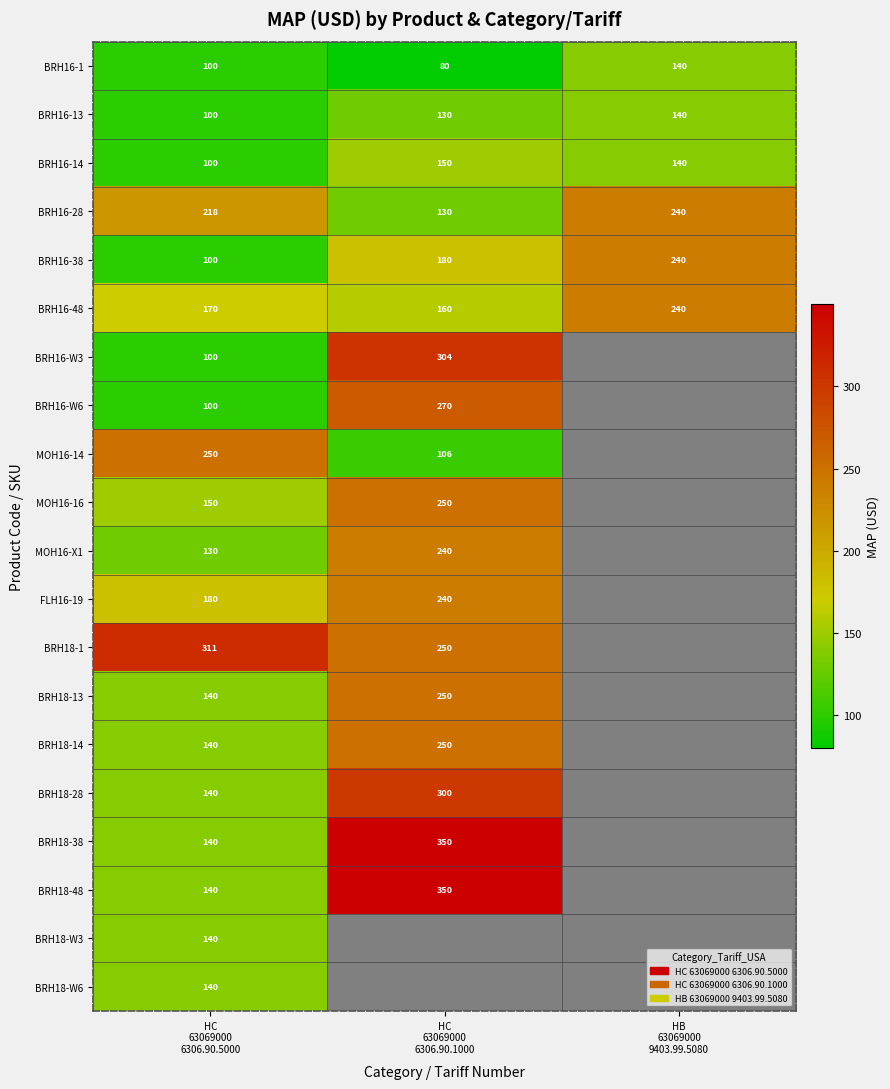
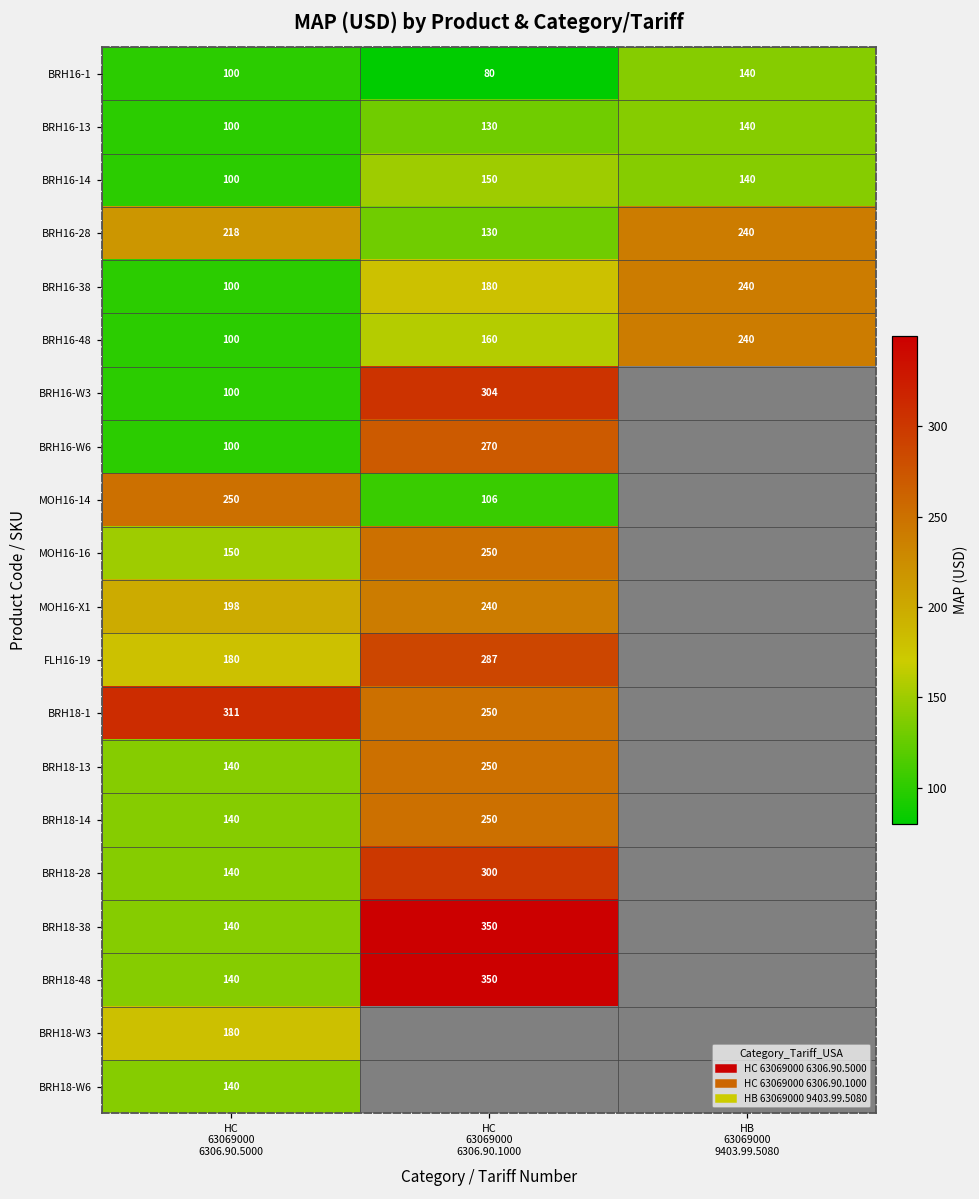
  {
    "BRH16-1": {
      "HC 63069000 6306.90.5000": 100,
      "HC 63069000 6306.90.1000": 80,
      "HB 63069000 9403.99.5080": 140
    },
    "BRH16-13": {
      "HC 63069000 6306.90.5000": 100,
      "HC 63069000 6306.90.1000": 130,
      "HB 63069000 9403.99.5080": 140
    },
    "BRH16-14": {
      "HC 63069000 6306.90.5000": 100,
      "HC 63069000 6306.90.1000": 150,
      "HB 63069000 9403.99.5080": 140
    },
    "BRH16-28": {
      "HC 63069000 6306.90.5000": 218,
      "HC 63069000 6306.90.1000": 130,
      "HB 63069000 9403.99.5080": 240
    },
    "BRH16-38": {
      "HC 63069000 6306.90.5000": 100,
      "HC 63069000 6306.90.1000": 180,
      "HB 63069000 9403.99.5080": 240
    },
    "BRH16-48": {
-     "HC 63069000 6306.90.5000": 170,
+     "HC 63069000 6306.90.5000": 100,
      "HC 63069000 6306.90.1000": 160,
      "HB 63069000 9403.99.5080": 240
    },
    "BRH16-W3": {
      "HC 63069000 6306.90.5000": 100,
      "HC 63069000 6306.90.1000": 304
    },
    "BRH16-W6": {
      "HC 63069000 6306.90.5000": 100,
      "HC 63069000 6306.90.1000": 270
    },
    "MOH16-14": {
      "HC 63069000 6306.90.5000": 250,
      "HC 63069000 6306.90.1000": 106
    },
    "MOH16-16": {
      "HC 63069000 6306.90.5000": 150,
      "HC 63069000 6306.90.1000": 250
    },
    "MOH16-X1": {
-     "HC 63069000 6306.90.5000": 130,
+     "HC 63069000 6306.90.5000": 198,
      "HC 63069000 6306.90.1000": 240
    },
    "FLH16-19": {
      "HC 63069000 6306.90.5000": 180,
-     "HC 63069000 6306.90.1000": 240
+     "HC 63069000 6306.90.1000": 287
    },
    "BRH18-1": {
      "HC 63069000 6306.90.5000": 311,
      "HC 63069000 6306.90.1000": 250
    },
    "BRH18-13": {
      "HC 63069000 6306.90.5000": 140,
      "HC 63069000 6306.90.1000": 250
    },
    "BRH18-14": {
      "HC 63069000 6306.90.5000": 140,
      "HC 63069000 6306.90.1000": 250
    },
    "BRH18-28": {
      "HC 63069000 6306.90.5000": 140,
      "HC 63069000 6306.90.1000": 300
    },
    "BRH18-38": {
      "HC 63069000 6306.90.5000": 140,
      "HC 63069000 6306.90.1000": 350
    },
    "BRH18-48": {
      "HC 63069000 6306.90.5000": 140,
      "HC 63069000 6306.90.1000": 350
    },
    "BRH18-W3": {
-     "HC 63069000 6306.90.5000": 140
+     "HC 63069000 6306.90.5000": 180
    },
    "BRH18-W6": {
      "HC 63069000 6306.90.5000": 140
    }
  }
